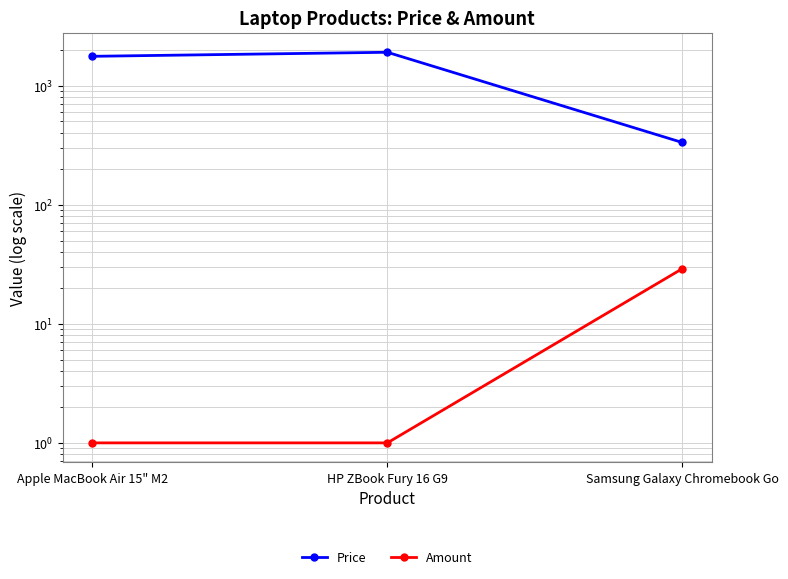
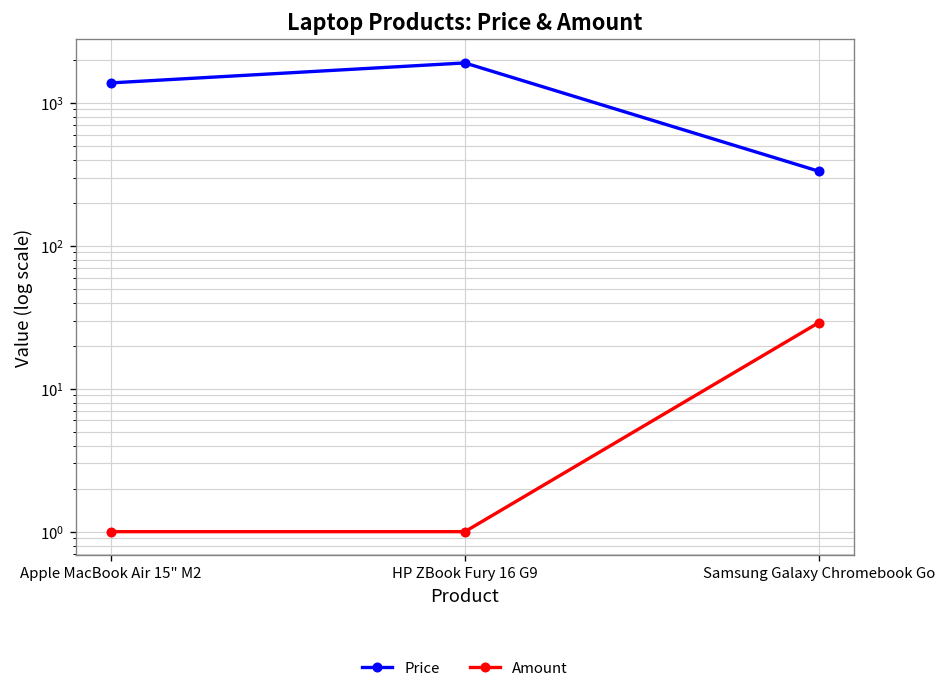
  {
    "Price": {
-     "Apple MacBook Air 15\" M2": 1800,
+     "Apple MacBook Air 15\" M2": 1400,
      "HP ZBook Fury 16 G9": 1900,
      "Samsung Galaxy Chromebook Go": 330
    },
    "Amount": {
      "Apple MacBook Air 15\" M2": 1,
      "HP ZBook Fury 16 G9": 1,
      "Samsung Galaxy Chromebook Go": 29
    }
  }
